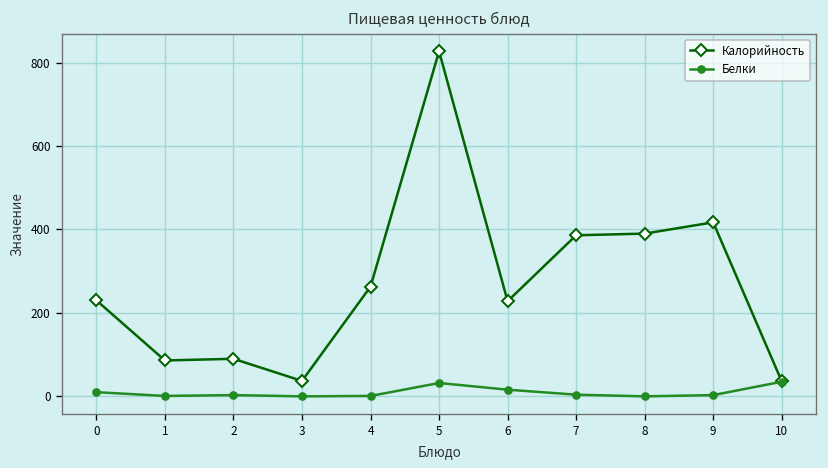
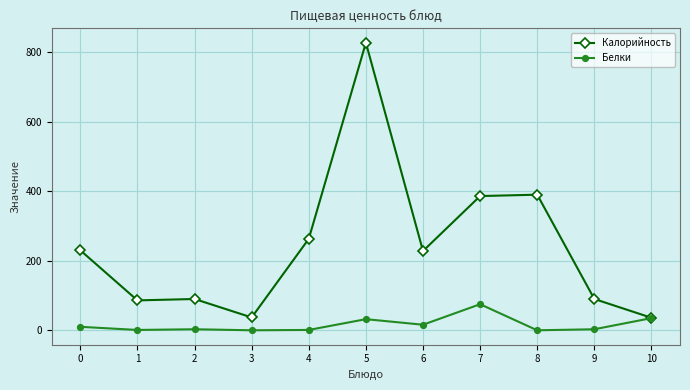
  {
    "Калорийность": {
      "0": 230,
      "1": 90,
      "2": 90,
      "3": 40,
      "4": 260,
      "5": 830,
      "6": 230,
      "7": 390,
      "8": 390,
-     "9": 420
+     "9": 90
    },
    "Белки": {
      "0": 10,
      "1": 0,
      "2": 0,
      "3": 0,
      "4": 0,
      "5": 30,
      "6": 20,
-     "7": 0,
+     "7": 80,
      "8": 0,
      "9": 0
    }
  }
